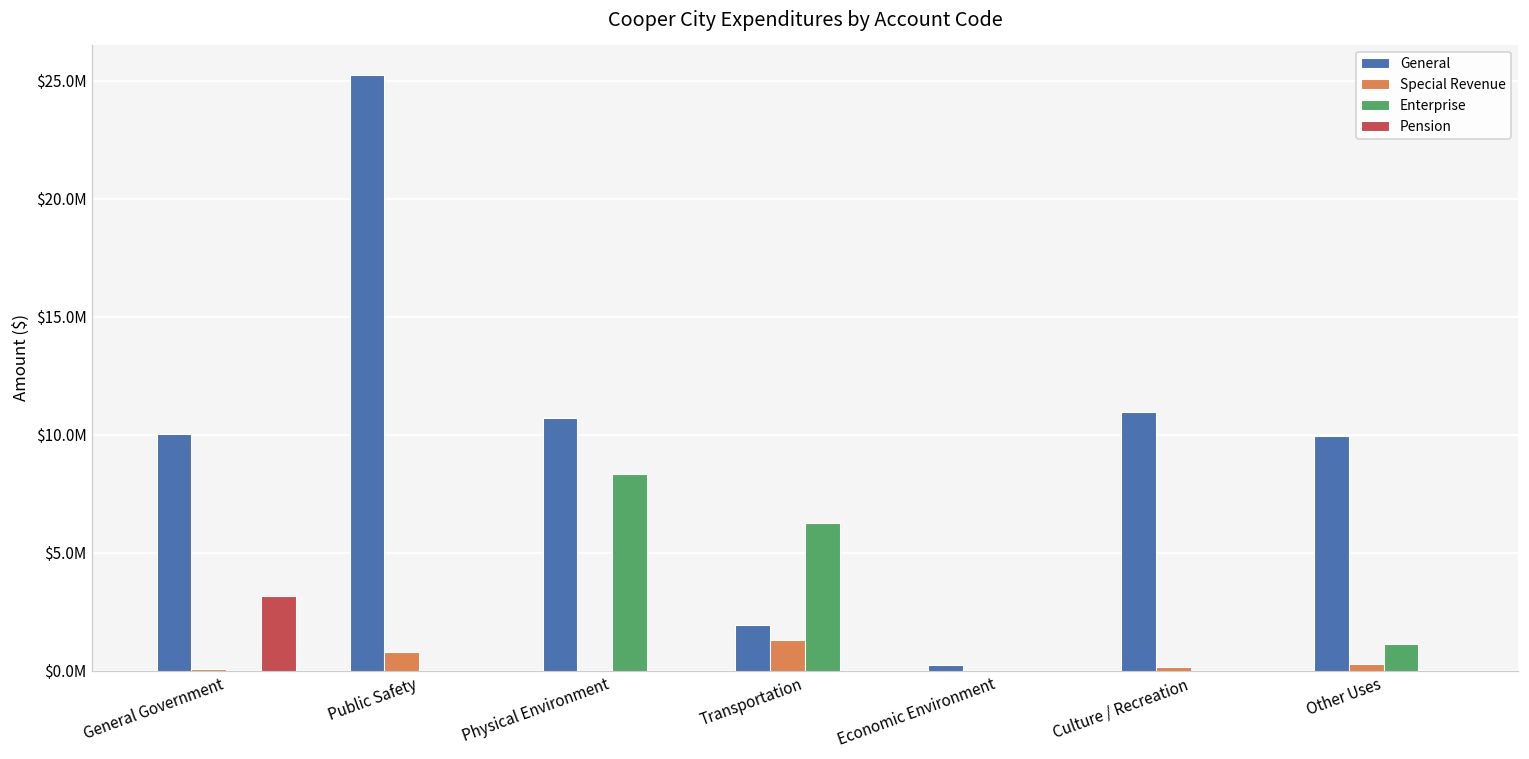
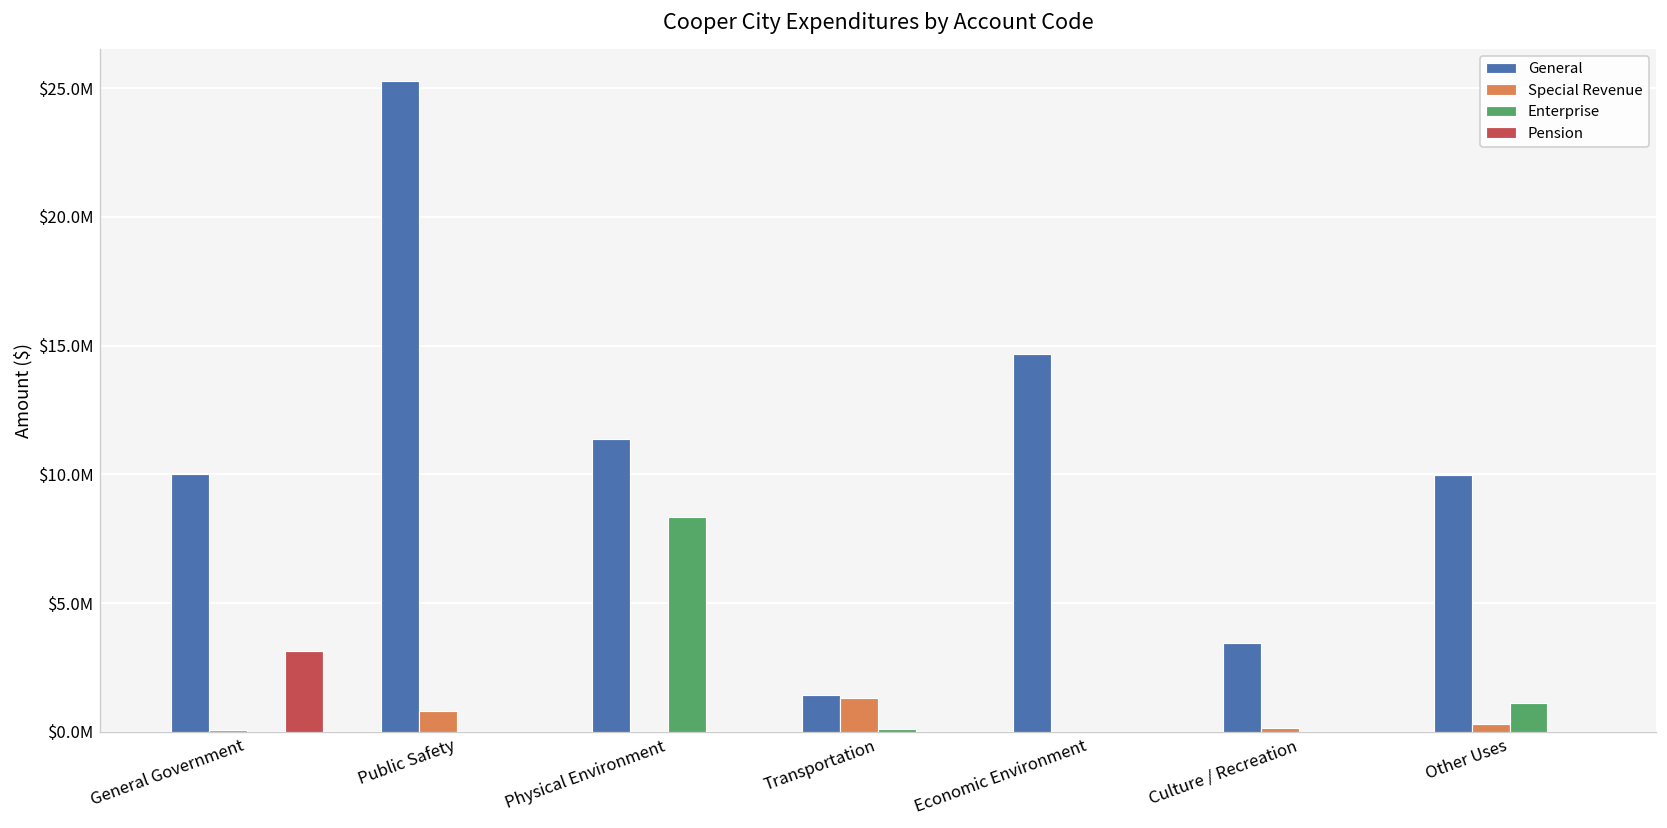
  {
    "General": {
      "General Government": "$10000000",
      "Public Safety": "$25300000",
-     "Physical Environment": "$10700000",
-     "Transportation": "$1900000",
-     "Economic Environment": "$200000",
-     "Culture / Recreation": "$11000000",
+     "Physical Environment": "$11400000",
+     "Transportation": "$1400000",
+     "Economic Environment": "$14700000",
+     "Culture / Recreation": "$3400000",
      "Other Uses": "$10000000"
    },
    "Enterprise": {
      "General Government": "$0",
      "Public Safety": "$0",
      "Physical Environment": "$8400000",
-     "Transportation": "$6300000",
+     "Transportation": "$100000",
      "Economic Environment": "$0",
      "Culture / Recreation": "$0",
      "Other Uses": "$1100000"
    }
  }
